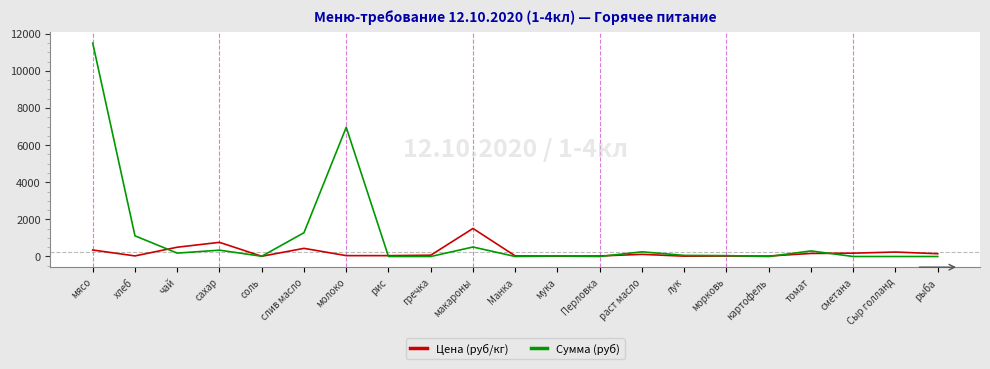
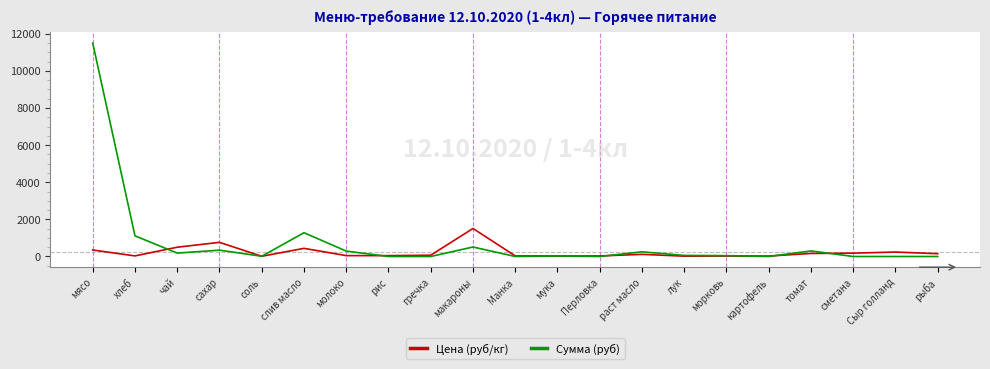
  {
    "Цена (руб/кг)": {
      "мясо": 400,
      "хлеб": 0,
      "чай": 500,
      "сахар": 800,
      "слив масло": 400,
      "молоко": 0,
      "макароны": 1500,
      "раст масло": 100,
      "сметана": 200,
      "Сыр голланд": 200,
      "рыба": 200
    },
    "Сумма (руб)": {
      "мясо": 11500,
      "хлеб": 1100,
      "чай": 200,
      "сахар": 300,
      "слив масло": 1300,
-     "молоко": 7000,
+     "молоко": 300,
      "макароны": 500,
      "раст масло": 300,
      "сметана": 0,
      "Сыр голланд": 0,
      "рыба": 0
    }
  }
